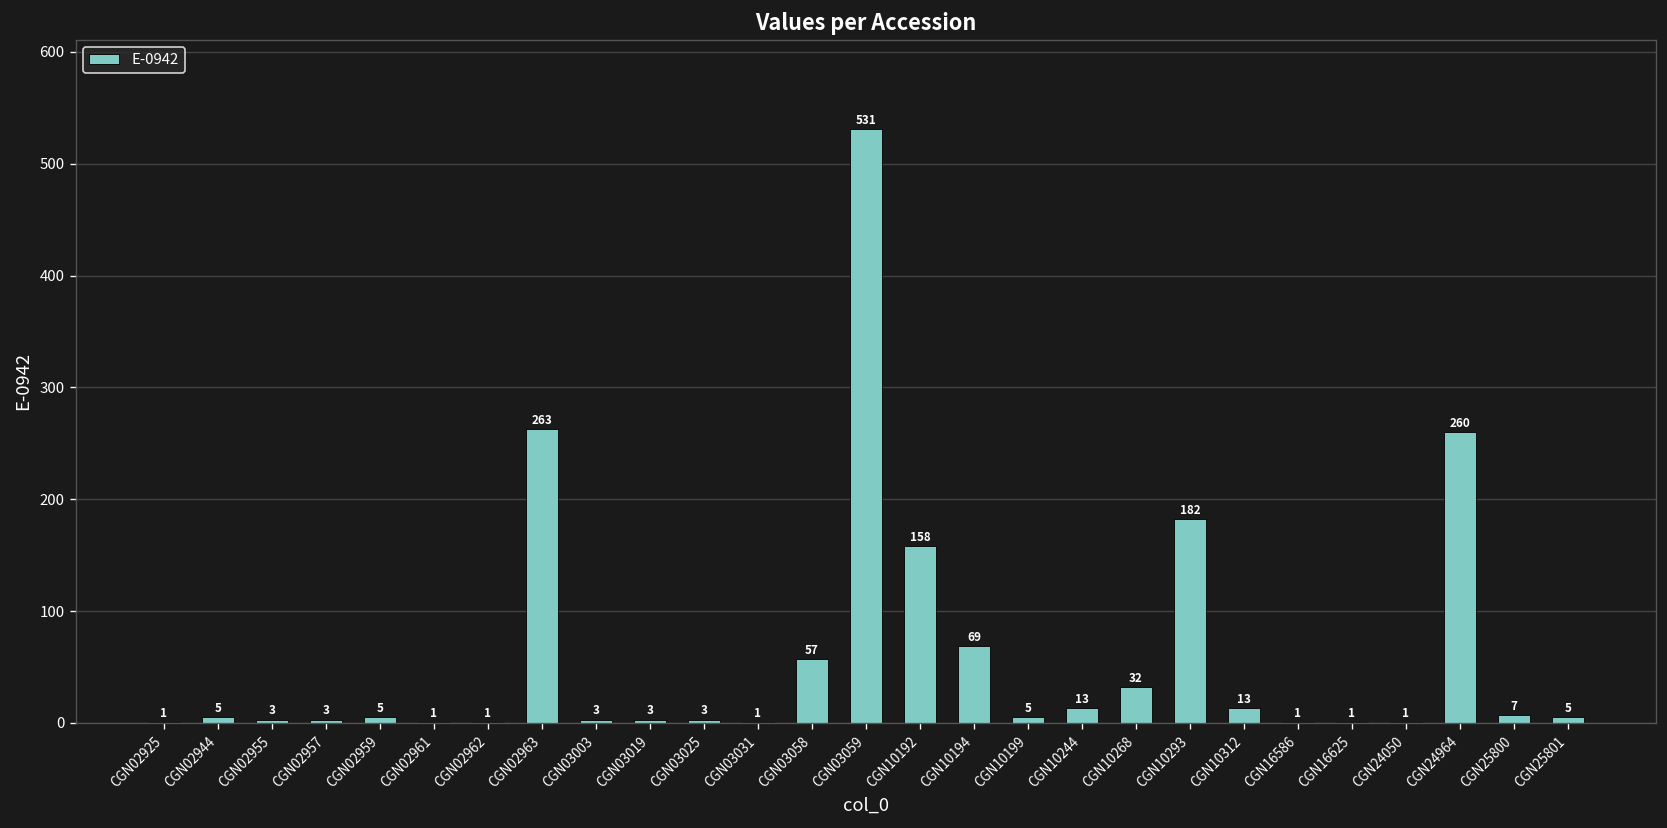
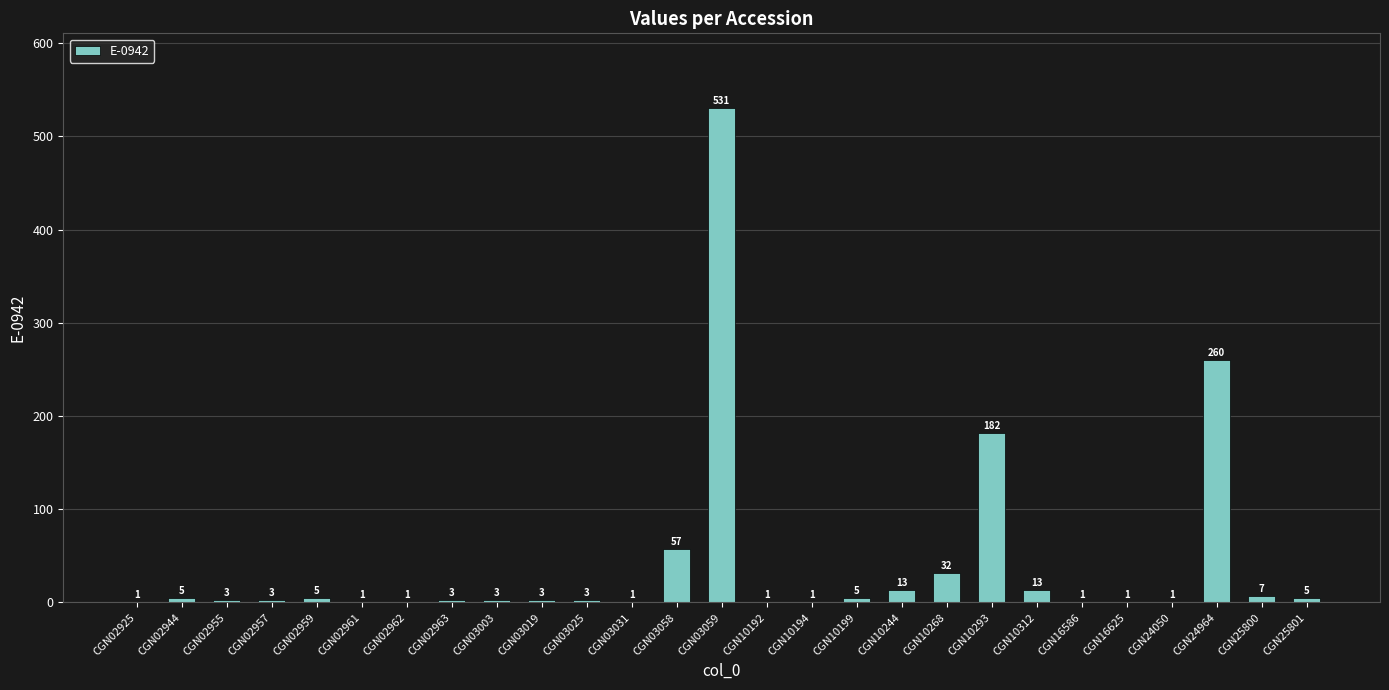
  {
    "CGN02925": 1,
    "CGN02944": 5,
    "CGN02955": 3,
    "CGN02957": 3,
    "CGN02959": 5,
    "CGN02961": 1,
    "CGN02962": 1,
-   "CGN02963": 263,
+   "CGN02963": 3,
    "CGN03003": 3,
    "CGN03019": 3,
    "CGN03025": 3,
    "CGN03031": 1,
    "CGN03058": 57,
    "CGN03059": 531,
-   "CGN10192": 158,
-   "CGN10194": 69,
+   "CGN10192": 1,
+   "CGN10194": 1,
    "CGN10199": 5,
    "CGN10244": 13,
    "CGN10268": 32,
    "CGN10293": 182,
    "CGN10312": 13,
    "CGN16586": 1,
    "CGN16625": 1,
    "CGN24050": 1,
    "CGN24964": 260,
    "CGN25800": 7,
    "CGN25801": 5
  }
